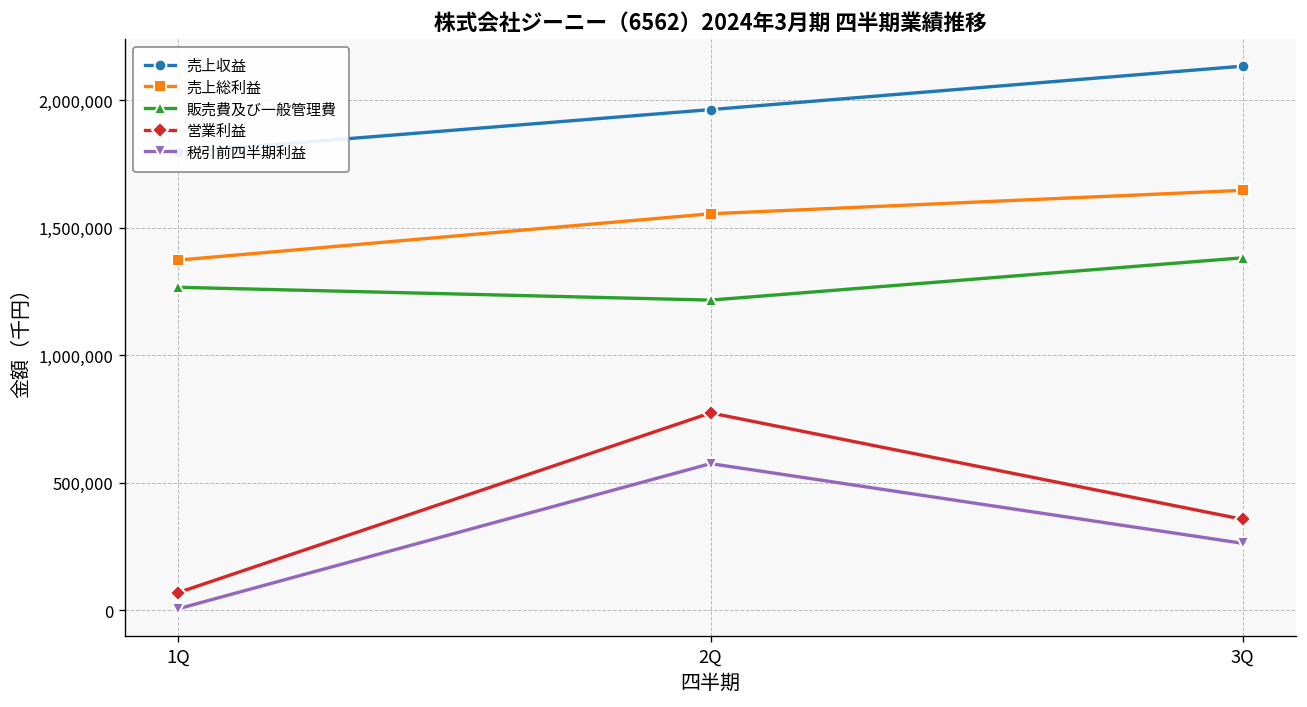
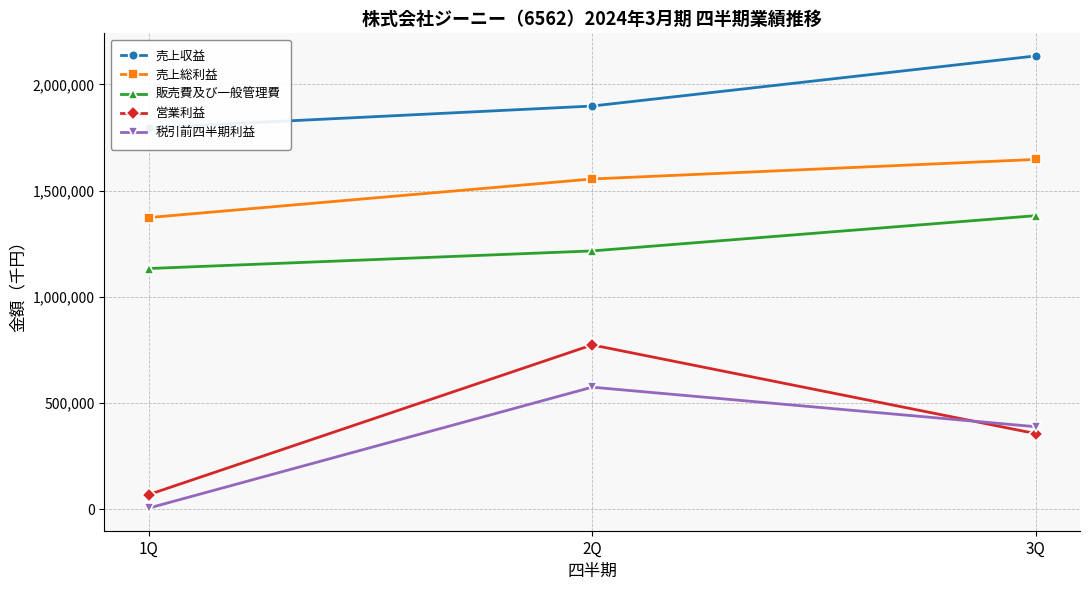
  {
    "売上収益": {
-     "2Q": "1,960,000",
+     "2Q": "1,900,000",
      "3Q": "2,130,000"
    },
    "売上総利益": {
      "1Q": "1,370,000",
      "2Q": "1,550,000",
      "3Q": "1,650,000"
    },
    "販売費及び一般管理費": {
-     "1Q": "1,270,000",
+     "1Q": "1,130,000",
      "2Q": "1,220,000",
      "3Q": "1,380,000"
    },
    "営業利益": {
      "1Q": "70,000",
      "2Q": "770,000",
      "3Q": "360,000"
    },
    "税引前四半期利益": {
      "1Q": "10,000",
      "2Q": "570,000",
-     "3Q": "260,000"
+     "3Q": "390,000"
    }
  }
